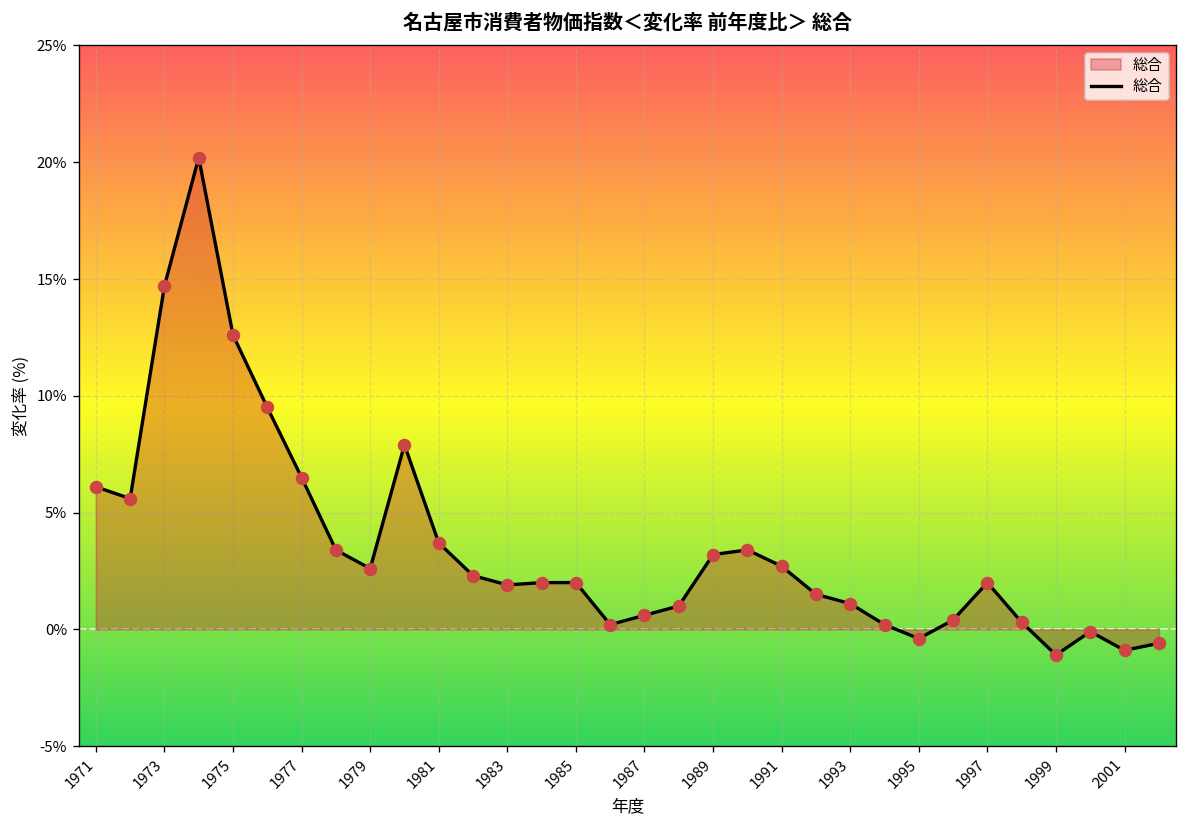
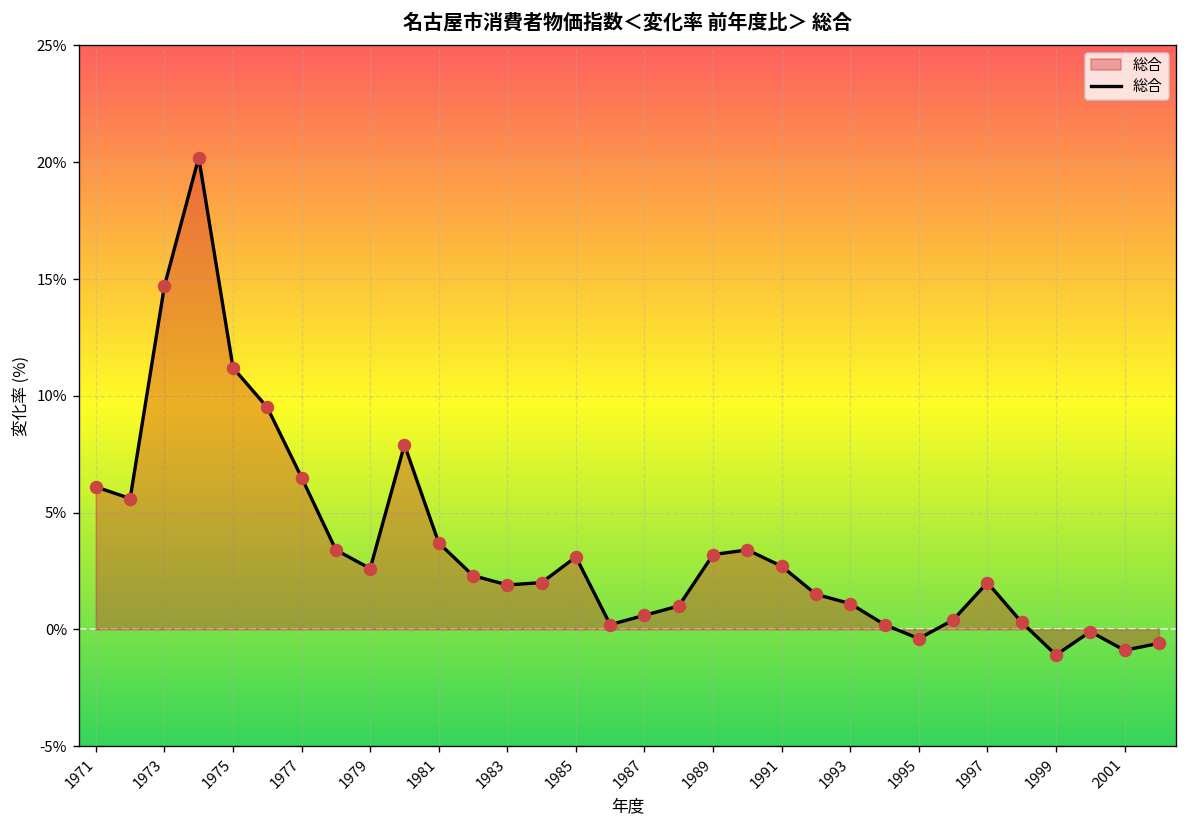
  {
    "総合": {
-     "1975": "12.6%",
-     "1985": "2.0%"
+     "1975": "11.2%",
+     "1985": "3.1%"
    }
  }
